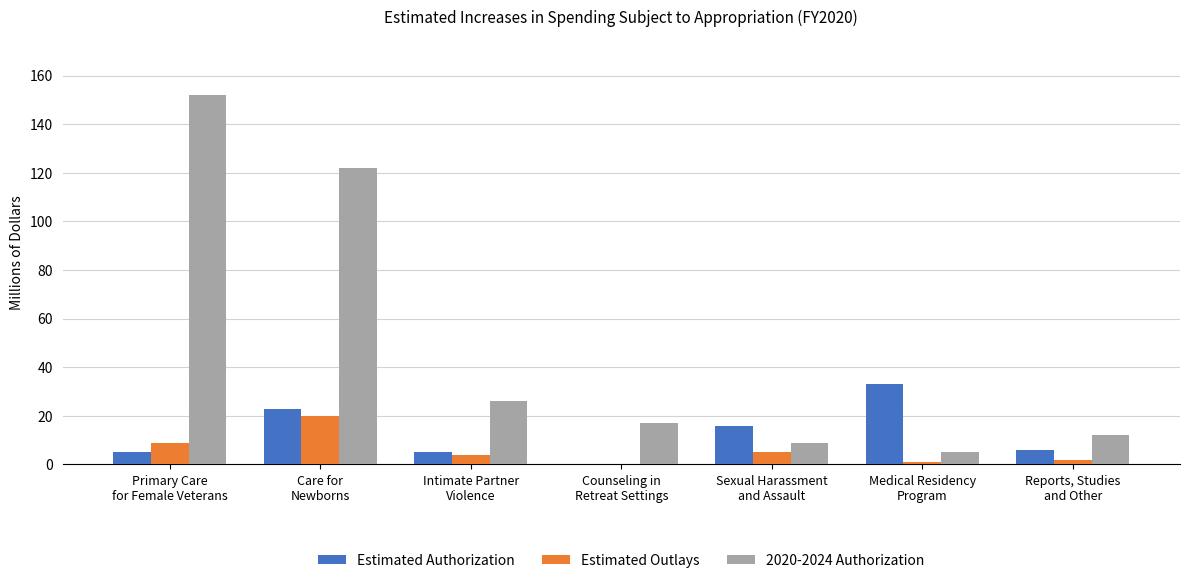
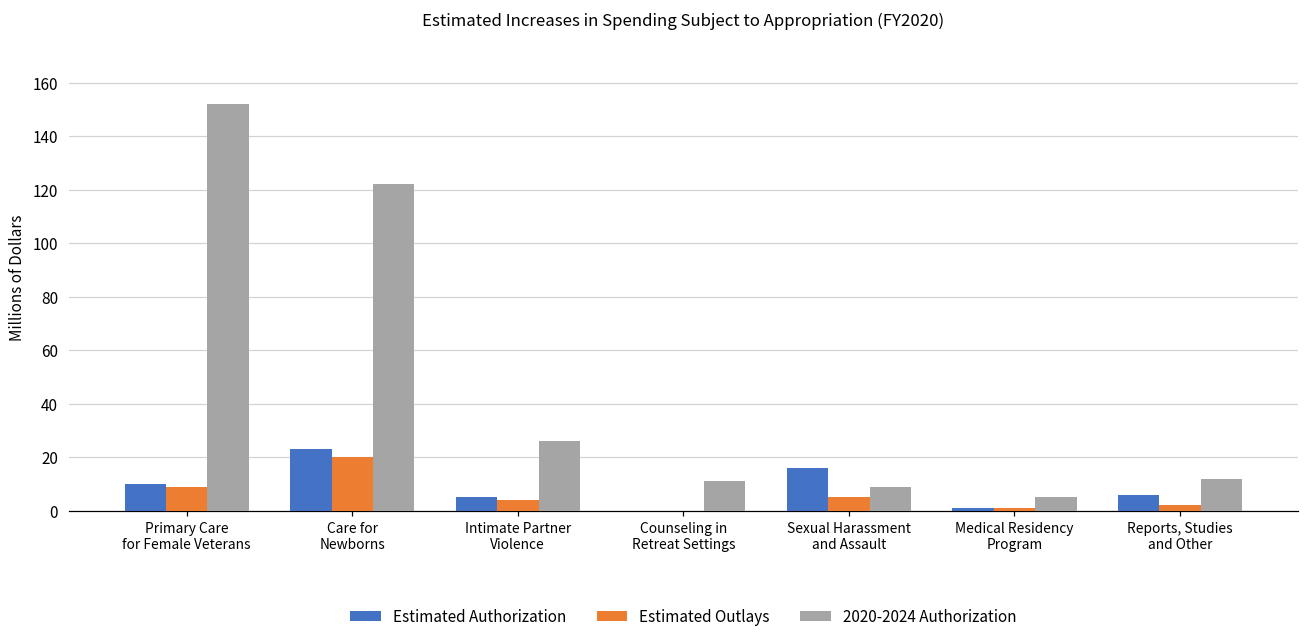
  {
    "Estimated Authorization": {
-     "Primary Care for Female Veterans": 5,
+     "Primary Care for Female Veterans": 10,
      "Care for Newborns": 23,
      "Intimate Partner Violence": 5,
      "Counseling in Retreat Settings": 0,
      "Sexual Harassment and Assault": 16,
-     "Medical Residency Program": 33,
+     "Medical Residency Program": 1,
      "Reports, Studies and Other": 6
    },
    "Estimated Outlays": {
      "Primary Care for Female Veterans": 9,
      "Care for Newborns": 20,
      "Intimate Partner Violence": 4,
      "Counseling in Retreat Settings": 0,
      "Sexual Harassment and Assault": 5,
      "Reports, Studies and Other": 2
    },
    "2020-2024 Authorization": {
      "Primary Care for Female Veterans": 152,
      "Care for Newborns": 122,
      "Intimate Partner Violence": 26,
-     "Counseling in Retreat Settings": 17,
+     "Counseling in Retreat Settings": 11,
      "Sexual Harassment and Assault": 9,
      "Medical Residency Program": 5,
      "Reports, Studies and Other": 12
    }
  }
